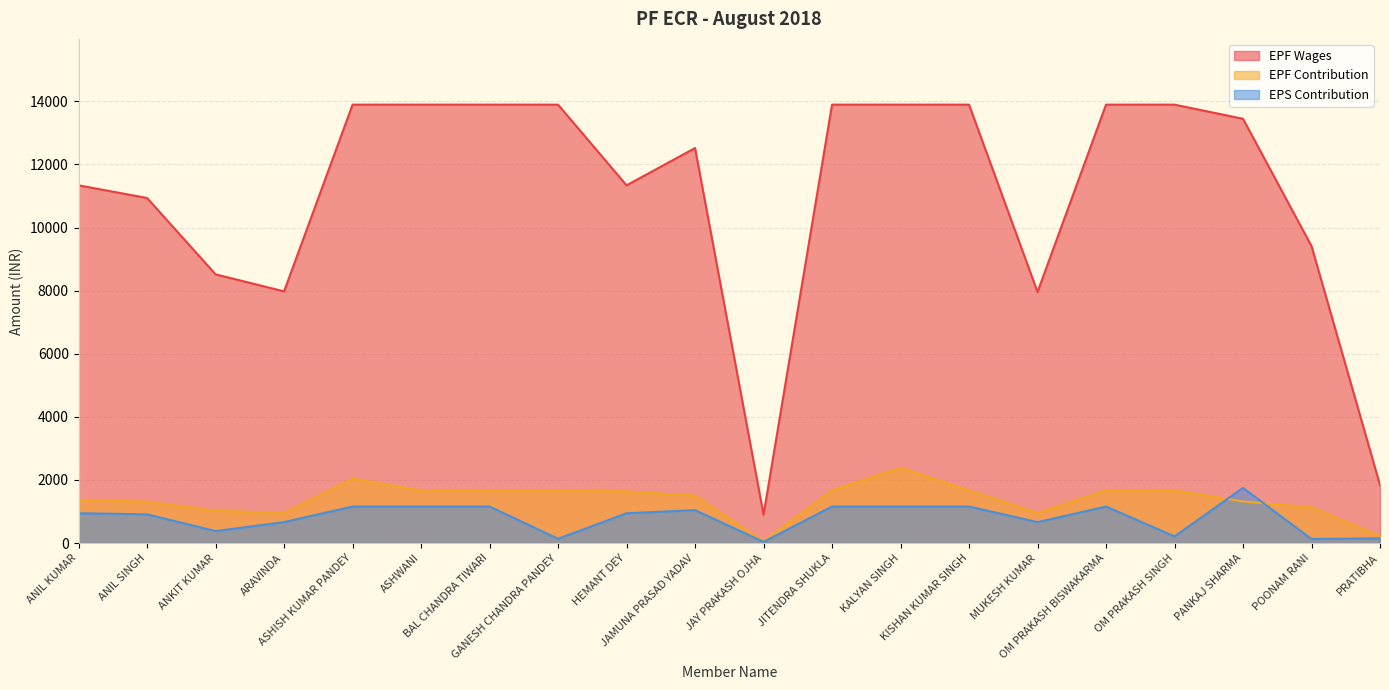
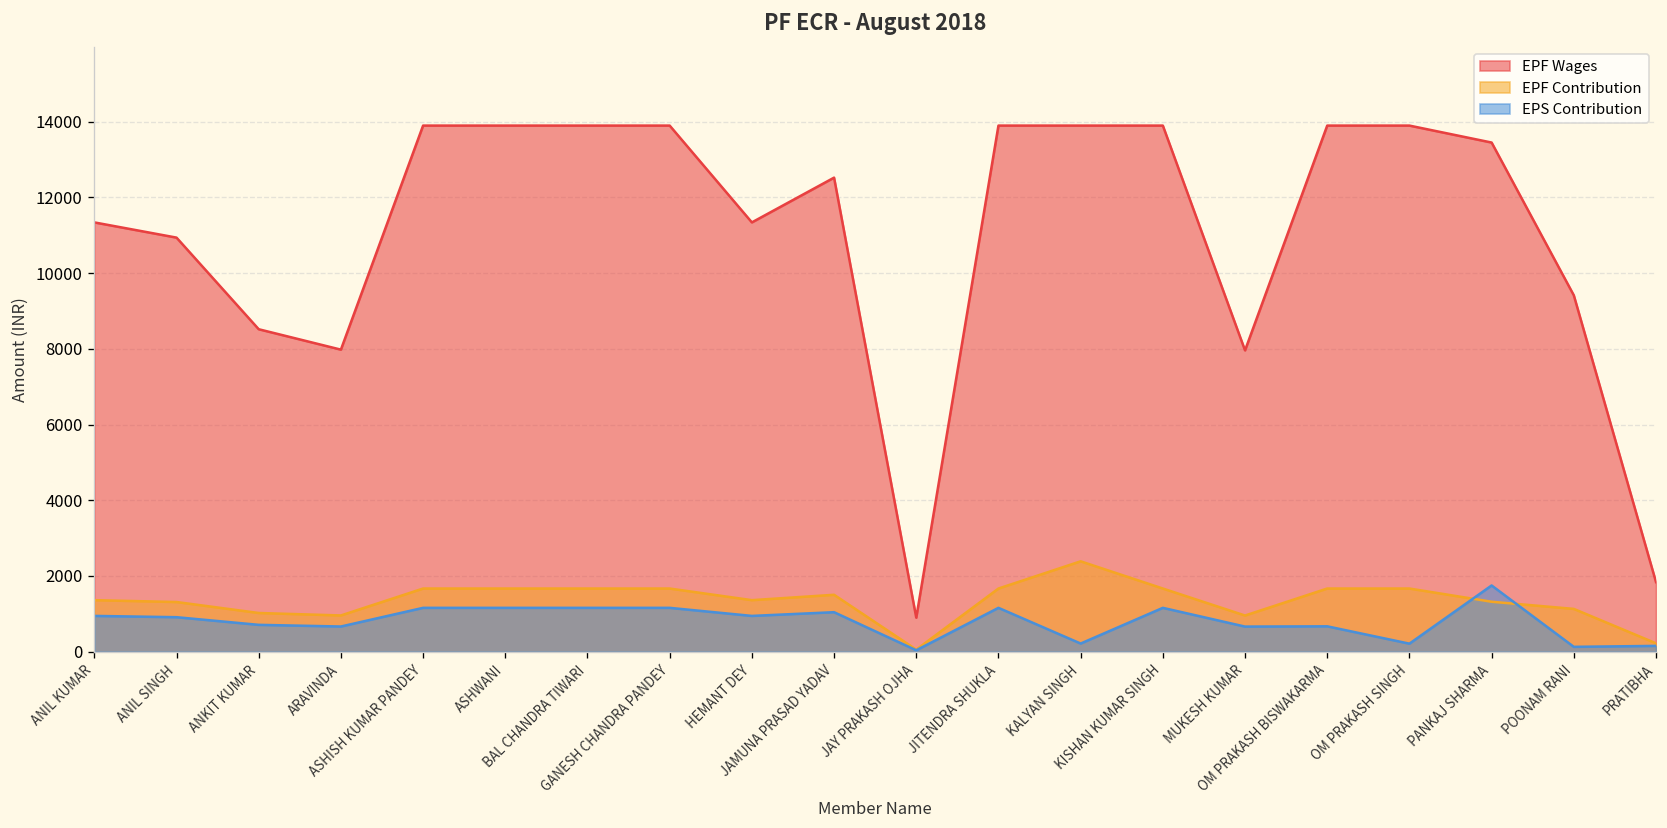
  {
    "EPF Wages": {
      "ANIL KUMAR": 11300,
      "ANIL SINGH": 10900,
      "ANKIT KUMAR": 8500,
      "ARAVINDA": 8000,
      "ASHISH KUMAR PANDEY": 13900,
      "ASHWANI": 13900,
      "BAL CHANDRA TIWARI": 13900,
      "GANESH CHANDRA PANDEY": 13900,
      "HEMANT DEY": 11300,
      "JAMUNA PRASAD YADAV": 12500,
      "JAY PRAKASH OJHA": 900,
      "JITENDRA SHUKLA": 13900,
      "KALYAN SINGH": 13900,
      "KISHAN KUMAR SINGH": 13900,
      "MUKESH KUMAR": 8000,
      "OM PRAKASH BISWAKARMA": 13900,
      "OM PRAKASH SINGH": 13900,
      "PANKAJ SHARMA": 13400,
      "POONAM RANI": 9400,
      "PRATIBHA": 1800
    },
    "EPF Contribution": {
      "ANIL KUMAR": 1400,
      "ANIL SINGH": 1300,
      "ANKIT KUMAR": 1000,
      "ARAVINDA": 1000,
-     "ASHISH KUMAR PANDEY": 2000,
+     "ASHISH KUMAR PANDEY": 1700,
      "ASHWANI": 1700,
      "BAL CHANDRA TIWARI": 1700,
      "GANESH CHANDRA PANDEY": 1700,
-     "HEMANT DEY": 1600,
+     "HEMANT DEY": 1400,
      "JAMUNA PRASAD YADAV": 1500,
      "JITENDRA SHUKLA": 1700,
      "KALYAN SINGH": 2400,
      "KISHAN KUMAR SINGH": 1700,
      "MUKESH KUMAR": 1000,
      "OM PRAKASH BISWAKARMA": 1700,
      "OM PRAKASH SINGH": 1700,
      "PANKAJ SHARMA": 1300,
      "POONAM RANI": 1100
    },
    "EPS Contribution": {
      "ANIL KUMAR": 900,
      "ANIL SINGH": 900,
-     "ANKIT KUMAR": 400,
+     "ANKIT KUMAR": 700,
      "ARAVINDA": 700,
      "ASHISH KUMAR PANDEY": 1200,
      "ASHWANI": 1200,
      "BAL CHANDRA TIWARI": 1200,
-     "GANESH CHANDRA PANDEY": 100,
+     "GANESH CHANDRA PANDEY": 1200,
      "HEMANT DEY": 900,
      "JAMUNA PRASAD YADAV": 1000,
      "JITENDRA SHUKLA": 1200,
-     "KALYAN SINGH": 1200,
+     "KALYAN SINGH": 200,
      "KISHAN KUMAR SINGH": 1200,
      "MUKESH KUMAR": 700,
-     "OM PRAKASH BISWAKARMA": 1200,
+     "OM PRAKASH BISWAKARMA": 700,
      "OM PRAKASH SINGH": 200,
      "PANKAJ SHARMA": 1700,
      "POONAM RANI": 100
    }
  }
